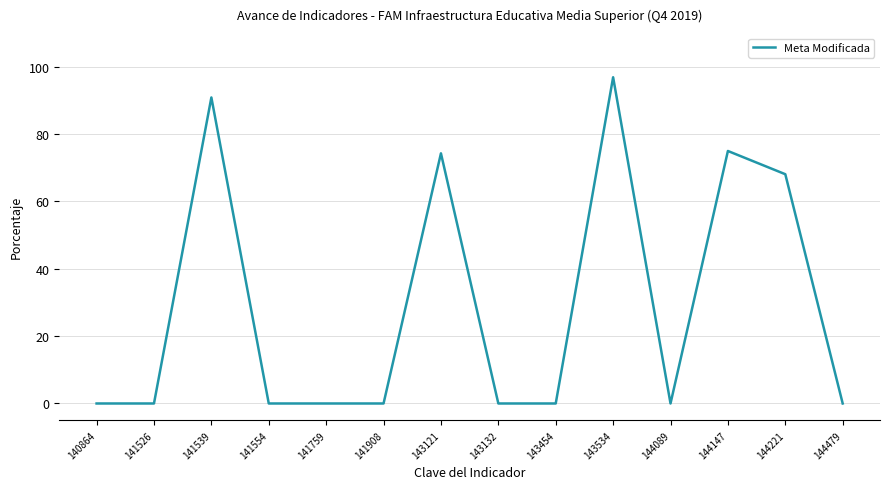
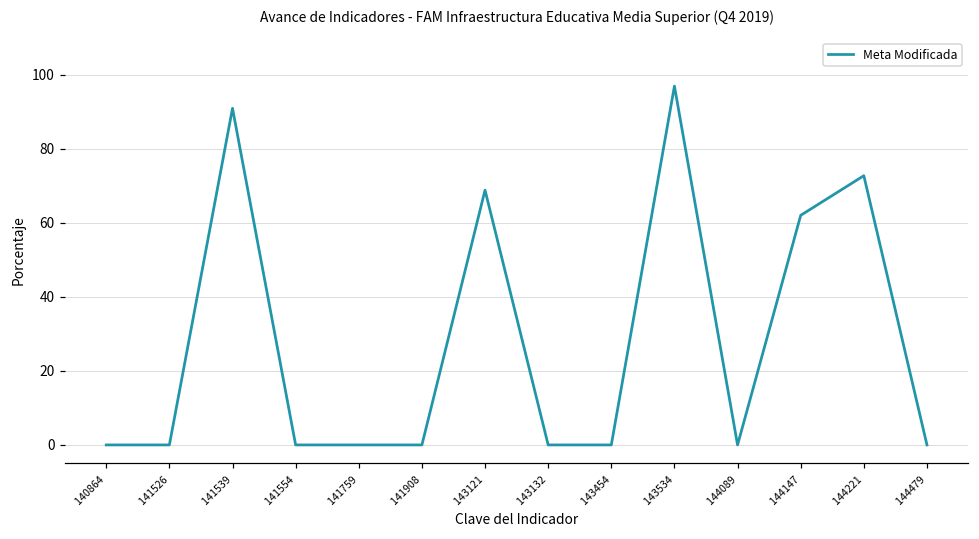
  {
    "140864": 0,
    "141526": 0,
    "141539": 91,
    "141554": 0,
    "141759": 0,
    "141908": 0,
-   "143121": 74,
+   "143121": 69,
    "143132": 0,
    "143454": 0,
    "143534": 97,
    "144089": 0,
-   "144147": 75,
-   "144221": 68,
+   "144147": 62,
+   "144221": 73,
    "144479": 0
  }
